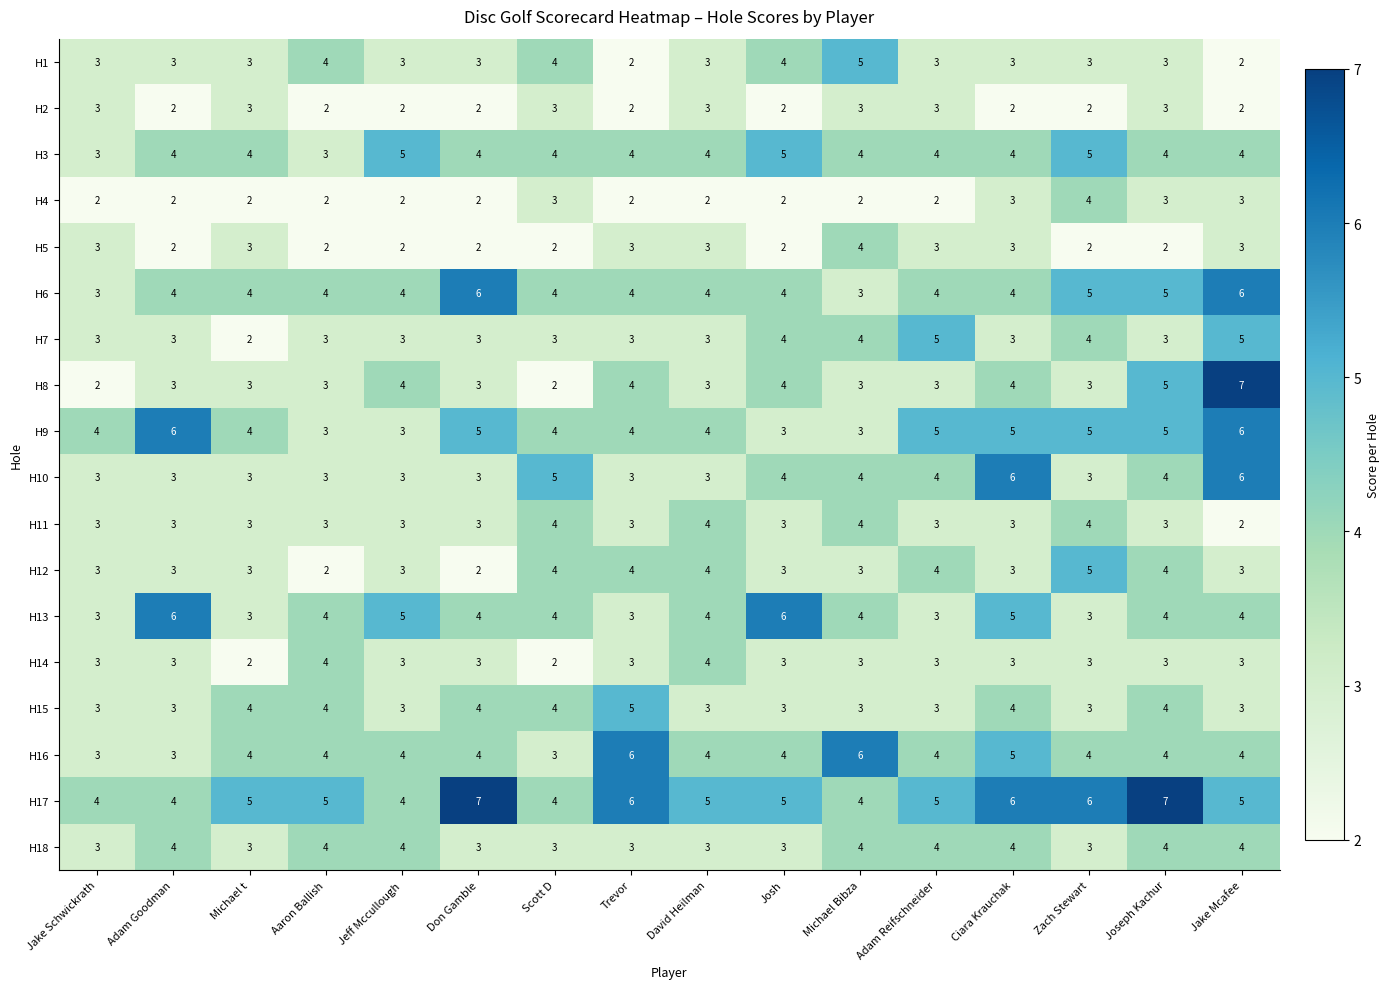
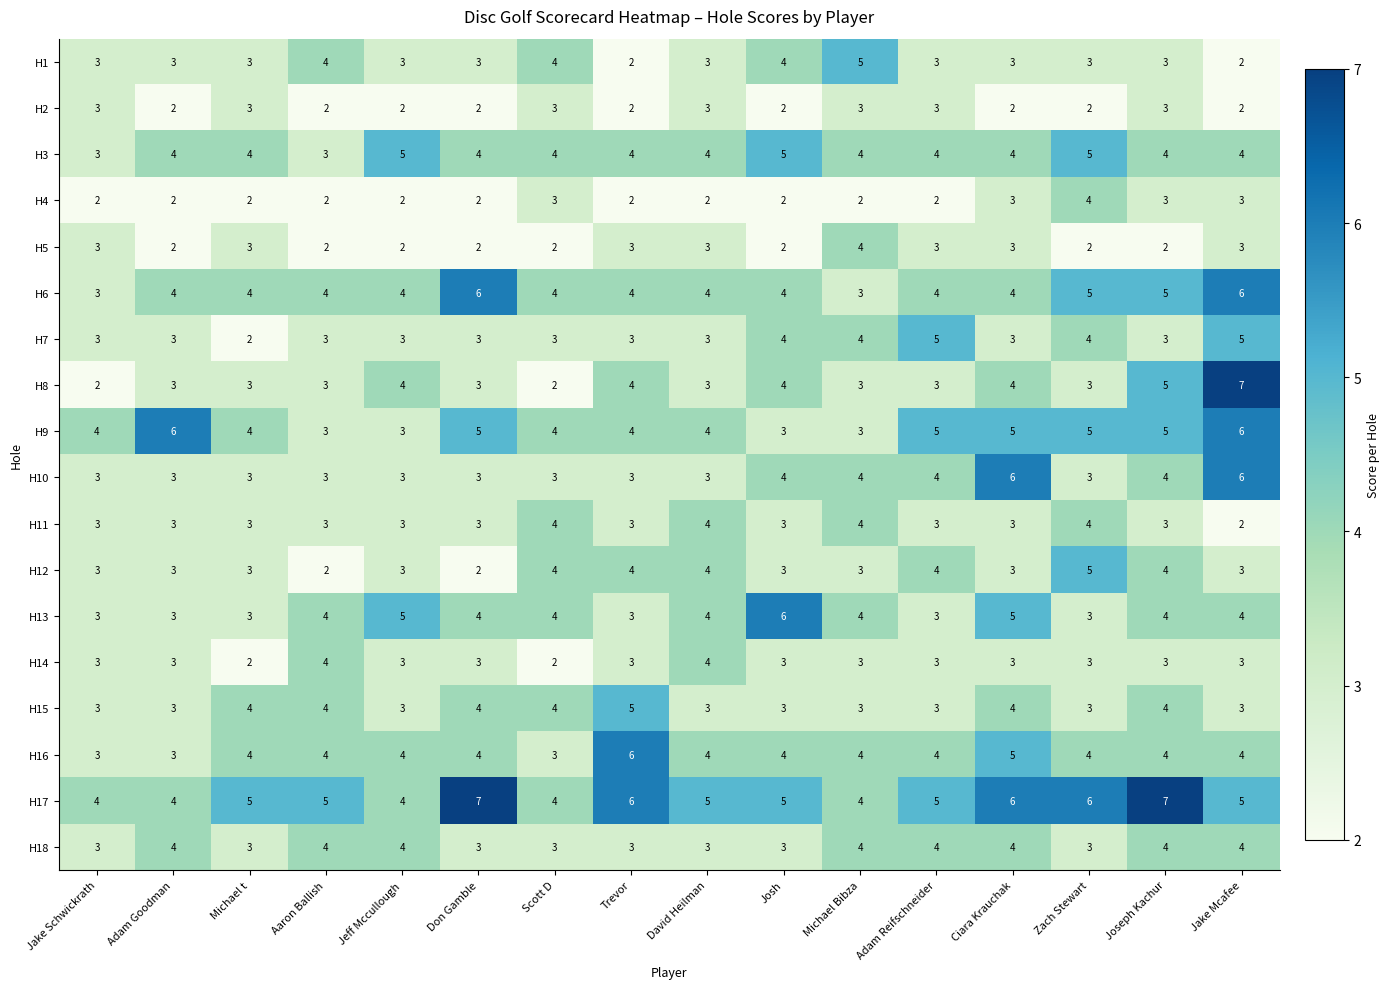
  {
    "H10": {
      "Jake Schwickrath": 3,
      "Adam Goodman": 3,
      "Michael t": 3,
      "Aaron Ballish": 3,
      "Jeff Mccullough": 3,
      "Don Gamble": 3,
-     "Scott D": 5,
+     "Scott D": 3,
      "Trevor": 3,
      "David Heilman": 3,
      "Josh": 4,
      "Michael Bibza": 4,
      "Adam Reifschneider": 4,
      "Ciara Krauchak": 6,
      "Zach Stewart": 3,
      "Joseph Kachur": 4,
      "Jake Mcafee": 6
    },
    "H13": {
      "Jake Schwickrath": 3,
-     "Adam Goodman": 6,
+     "Adam Goodman": 3,
      "Michael t": 3,
      "Aaron Ballish": 4,
      "Jeff Mccullough": 5,
      "Don Gamble": 4,
      "Scott D": 4,
      "Trevor": 3,
      "David Heilman": 4,
      "Josh": 6,
      "Michael Bibza": 4,
      "Adam Reifschneider": 3,
      "Ciara Krauchak": 5,
      "Zach Stewart": 3,
      "Joseph Kachur": 4,
      "Jake Mcafee": 4
    },
    "H16": {
      "Jake Schwickrath": 3,
      "Adam Goodman": 3,
      "Michael t": 4,
      "Aaron Ballish": 4,
      "Jeff Mccullough": 4,
      "Don Gamble": 4,
      "Scott D": 3,
      "Trevor": 6,
      "David Heilman": 4,
      "Josh": 4,
-     "Michael Bibza": 6,
+     "Michael Bibza": 4,
      "Adam Reifschneider": 4,
      "Ciara Krauchak": 5,
      "Zach Stewart": 4,
      "Joseph Kachur": 4,
      "Jake Mcafee": 4
    }
  }
